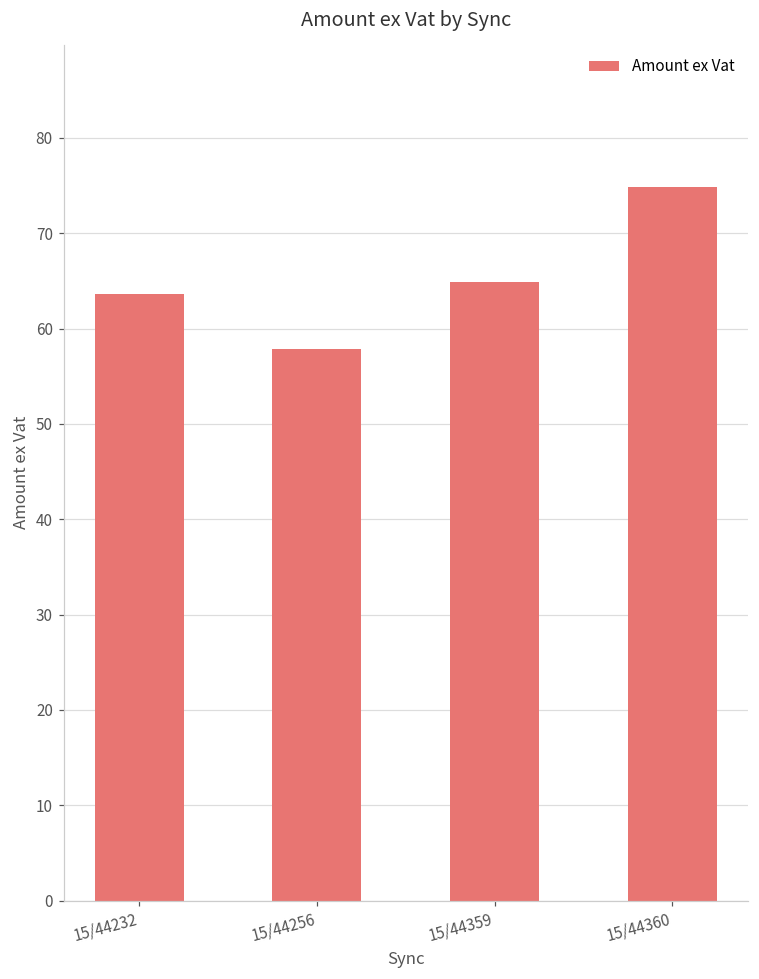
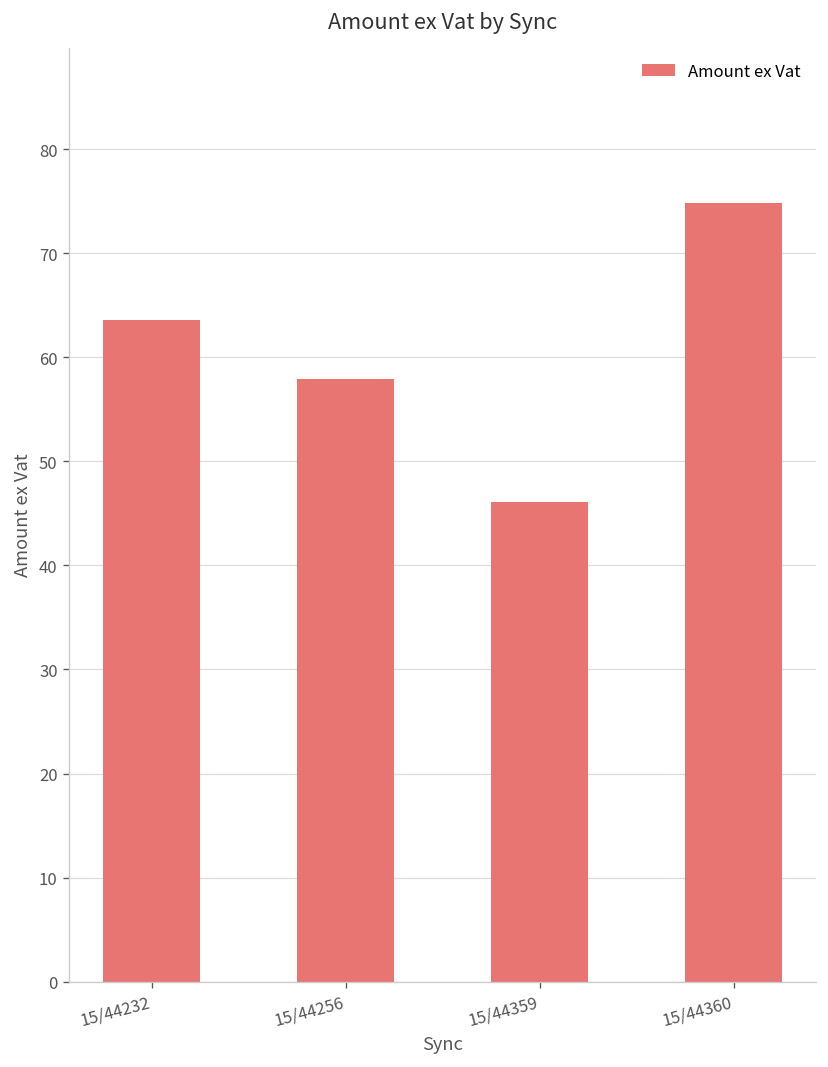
  {
    "15/44232": 64,
    "15/44256": 58,
-   "15/44359": 65,
+   "15/44359": 46,
    "15/44360": 75
  }
